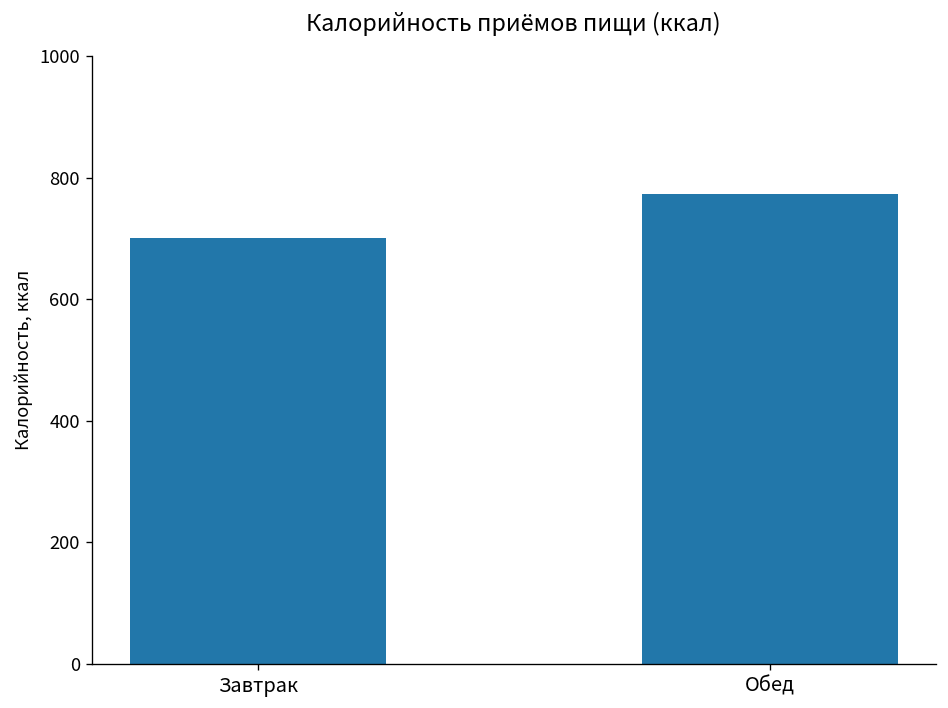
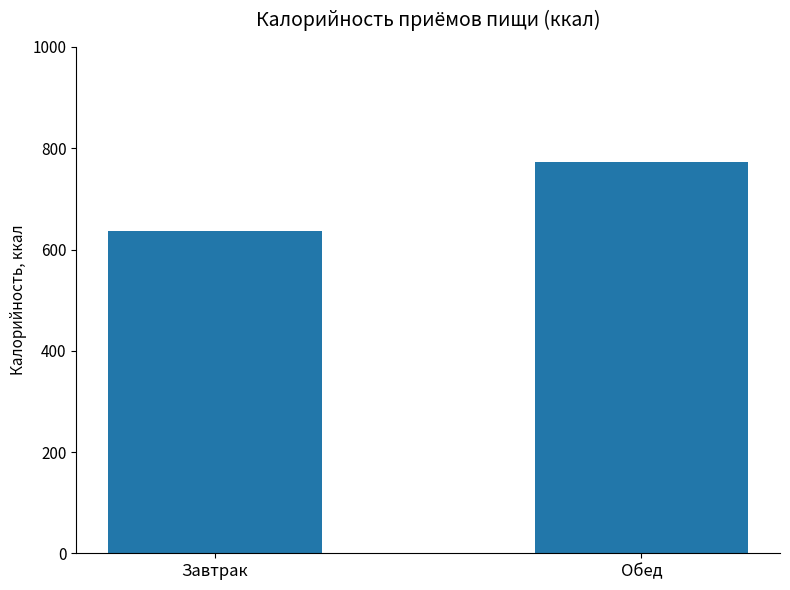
  {
-   "Завтрак": 700,
+   "Завтрак": 640,
    "Обед": 770
  }
